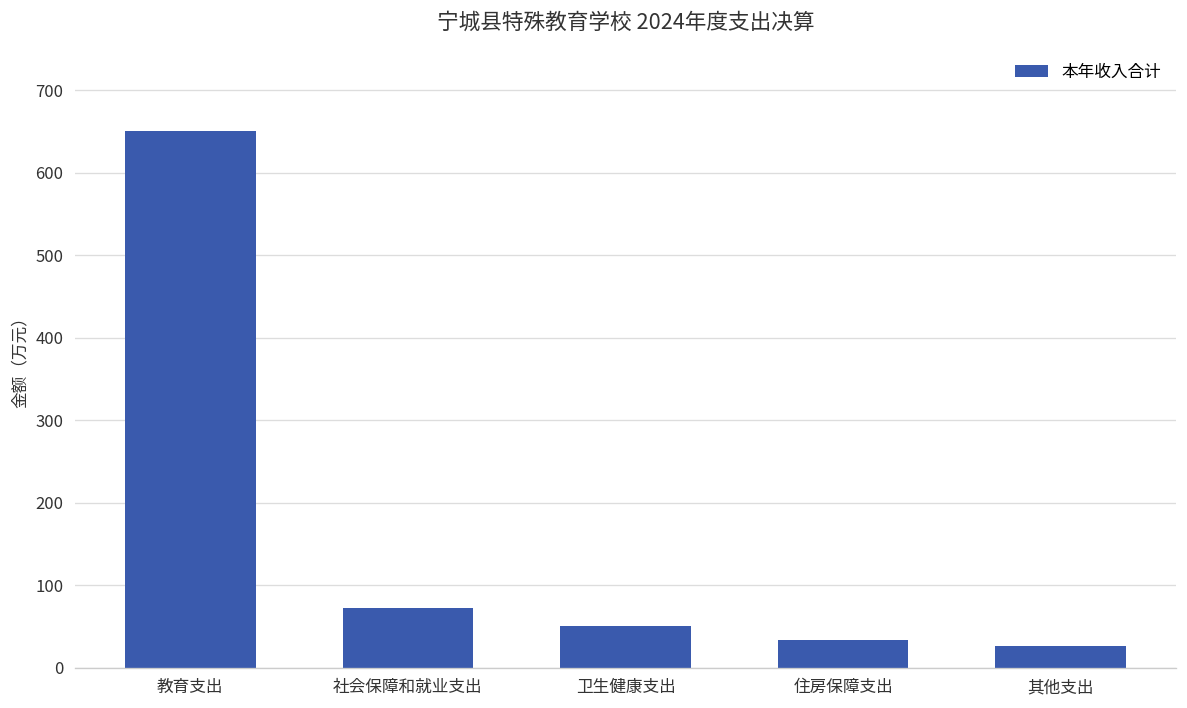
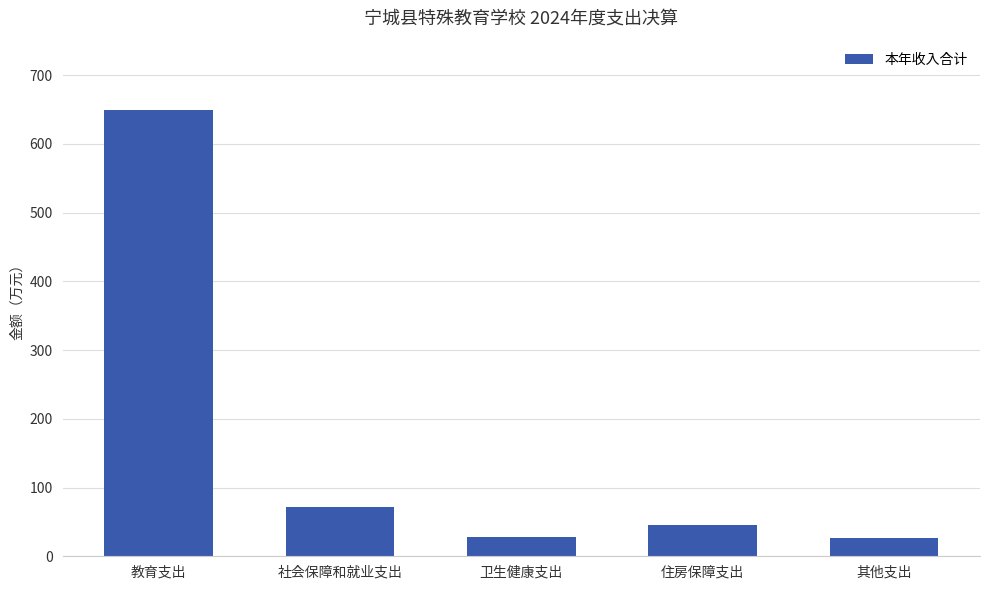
  {
    "教育支出": 650,
    "社会保障和就业支出": 70,
-   "卫生健康支出": 50,
-   "住房保障支出": 30,
+   "卫生健康支出": 30,
+   "住房保障支出": 50,
    "其他支出": 30
  }
